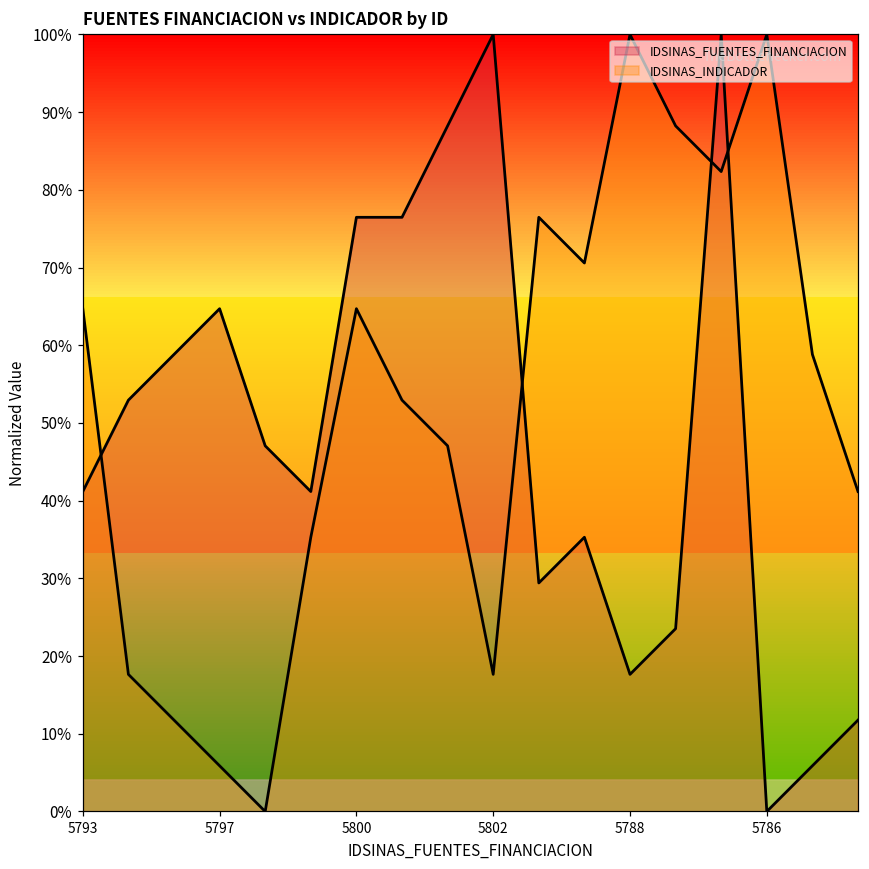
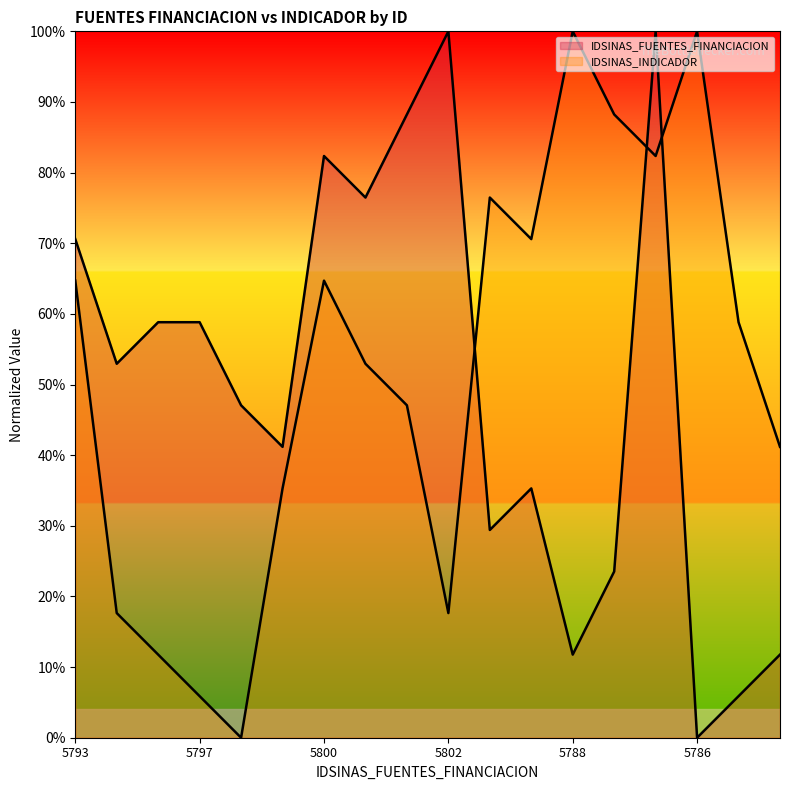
  {
    "IDSINAS_FUENTES_FINANCIACION": {
-     "5793": "41%",
-     "5797": "65%",
-     "5800": "76%",
+     "5793": "71%",
+     "5797": "59%",
+     "5800": "82%",
      "5802": "100%",
-     "5788": "18%"
+     "5788": "12%"
    },
    "IDSINAS_INDICADOR": {
      "5793": "65%",
      "5797": "6%",
      "5800": "65%",
      "5802": "18%",
      "5788": "100%",
      "5786": "100%"
    }
  }
